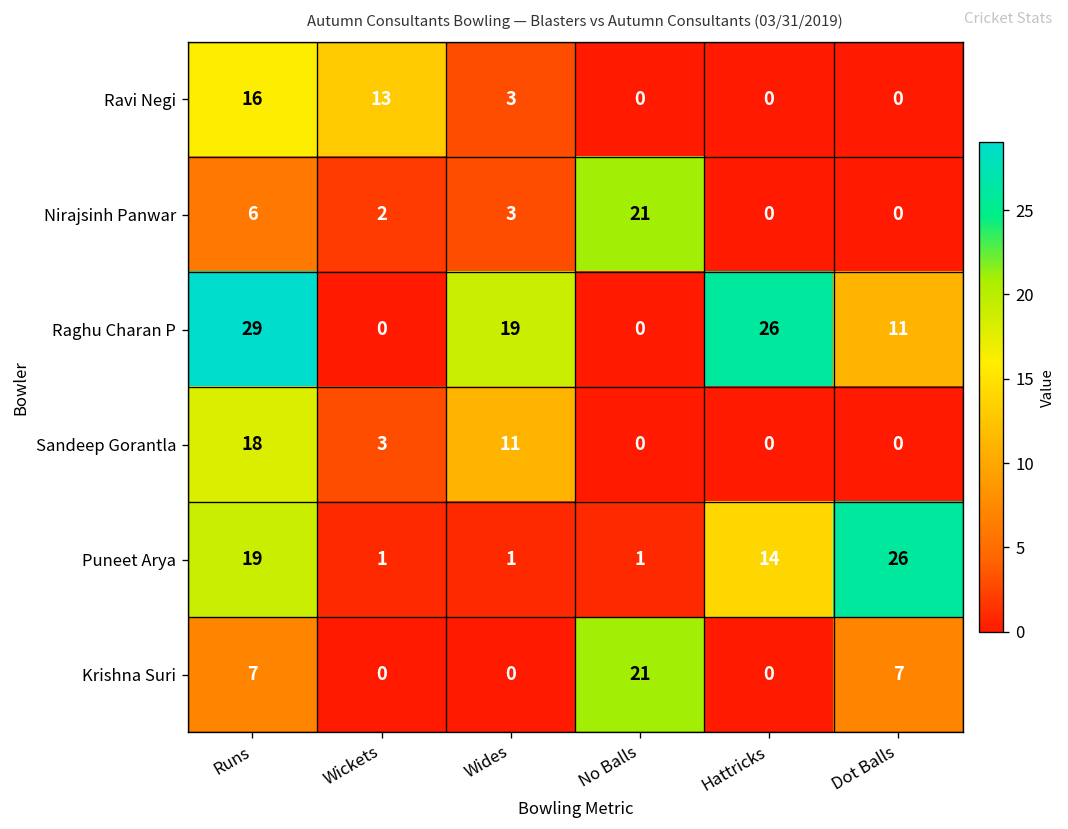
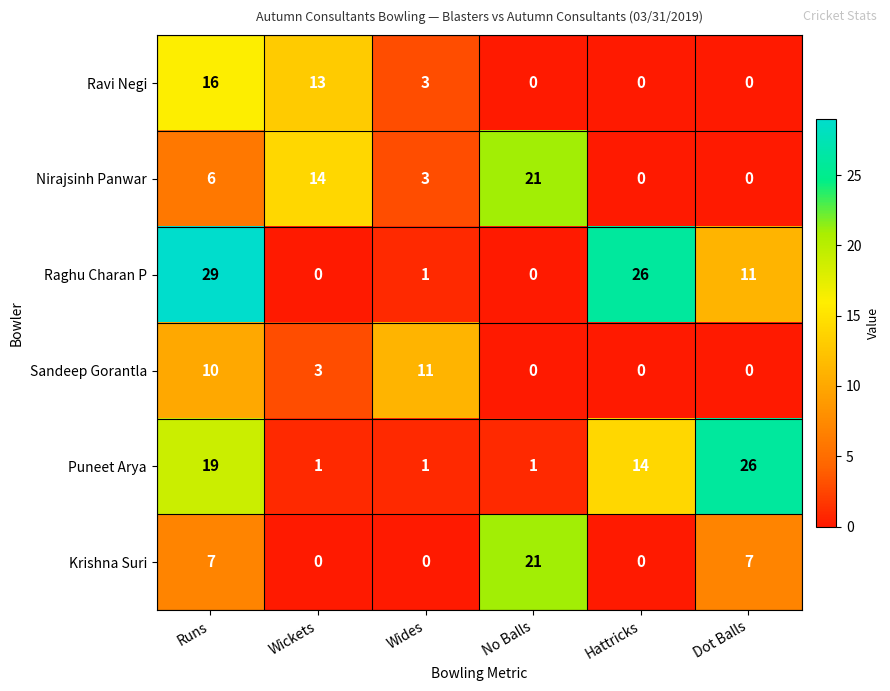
  {
    "Ravi Negi": {
      "Runs": 16,
      "Wickets": 13,
      "Wides": 3,
      "No Balls": 0,
      "Hattricks": 0,
      "Dot Balls": 0
    },
    "Nirajsinh Panwar": {
      "Runs": 6,
-     "Wickets": 2,
+     "Wickets": 14,
      "Wides": 3,
      "No Balls": 21,
      "Hattricks": 0,
      "Dot Balls": 0
    },
    "Raghu Charan P": {
      "Runs": 29,
      "Wickets": 0,
-     "Wides": 19,
+     "Wides": 1,
      "No Balls": 0,
      "Hattricks": 26,
      "Dot Balls": 11
    },
    "Sandeep Gorantla": {
-     "Runs": 18,
+     "Runs": 10,
      "Wickets": 3,
      "Wides": 11,
      "No Balls": 0,
      "Hattricks": 0,
      "Dot Balls": 0
    },
    "Puneet Arya": {
      "Runs": 19,
      "Wickets": 1,
      "Wides": 1,
      "No Balls": 1,
      "Hattricks": 14,
      "Dot Balls": 26
    },
    "Krishna Suri": {
      "Runs": 7,
      "Wickets": 0,
      "Wides": 0,
      "No Balls": 21,
      "Hattricks": 0,
      "Dot Balls": 7
    }
  }
